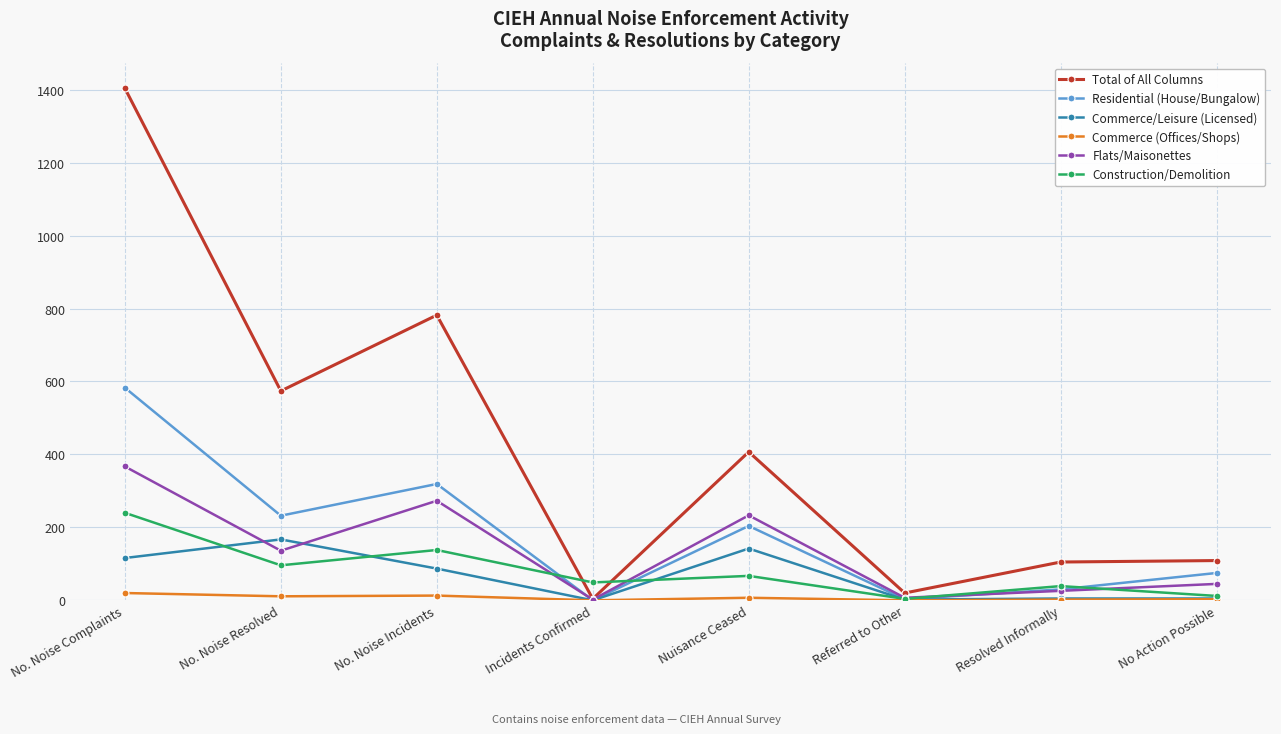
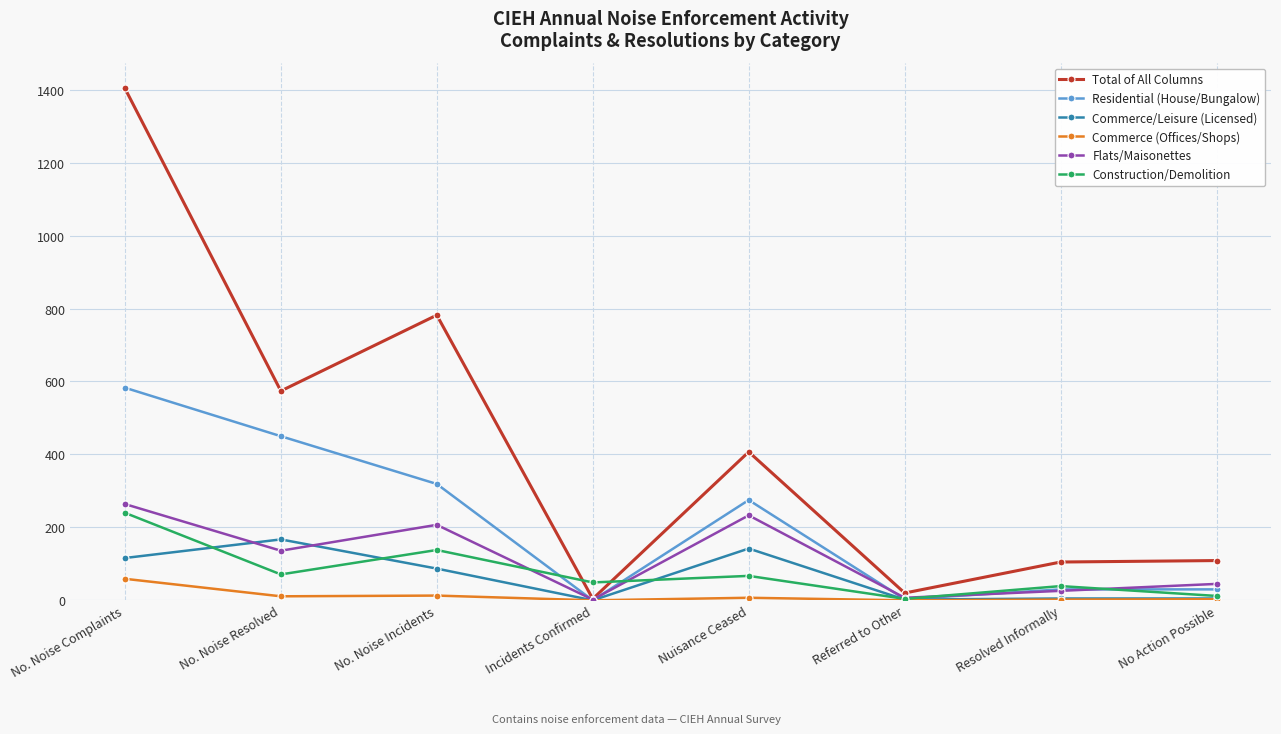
  {
    "Total of All Columns": {
      "No. Noise Complaints": 1400,
      "No. Noise Resolved": 570,
      "No. Noise Incidents": 780,
      "Nuisance Ceased": 410,
      "Referred to Other": 20,
      "Resolved Informally": 110,
      "No Action Possible": 110
    },
    "Residential (House/Bungalow)": {
      "No. Noise Complaints": 580,
-     "No. Noise Resolved": 230,
+     "No. Noise Resolved": 450,
      "No. Noise Incidents": 320,
-     "Nuisance Ceased": 200,
-     "No Action Possible": 80
+     "Nuisance Ceased": 280,
+     "No Action Possible": 30
    },
    "Commerce/Leisure (Licensed)": {
      "No. Noise Complaints": 120,
      "No. Noise Resolved": 170,
      "No. Noise Incidents": 90,
      "Nuisance Ceased": 140
    },
    "Commerce (Offices/Shops)": {
-     "No. Noise Complaints": 20,
+     "No. Noise Complaints": 60,
      "No. Noise Resolved": 10,
      "No. Noise Incidents": 10,
      "Nuisance Ceased": 10
    },
    "Flats/Maisonettes": {
-     "No. Noise Complaints": 370,
+     "No. Noise Complaints": 260,
      "No. Noise Resolved": 140,
-     "No. Noise Incidents": 270,
+     "No. Noise Incidents": 210,
      "Nuisance Ceased": 230,
      "No Action Possible": 50
    },
    "Construction/Demolition": {
      "No. Noise Complaints": 240,
-     "No. Noise Resolved": 100,
+     "No. Noise Resolved": 70,
      "No. Noise Incidents": 140,
      "Incidents Confirmed": 50,
      "Nuisance Ceased": 70,
      "Resolved Informally": 40,
      "No Action Possible": 10
    }
  }
